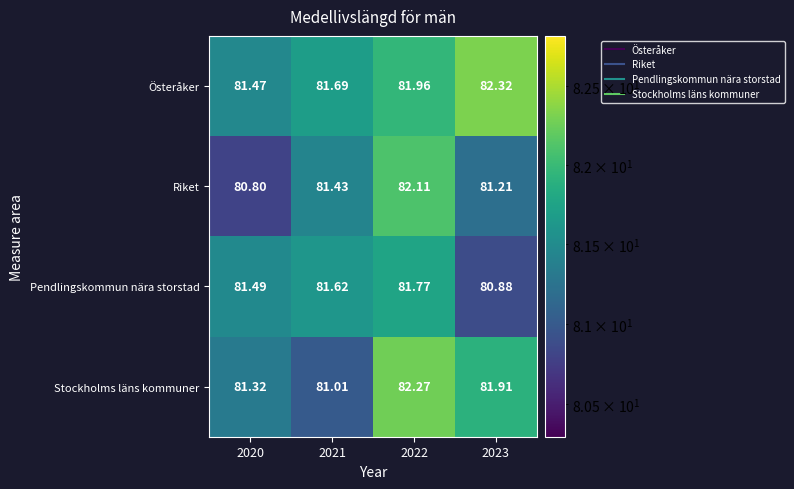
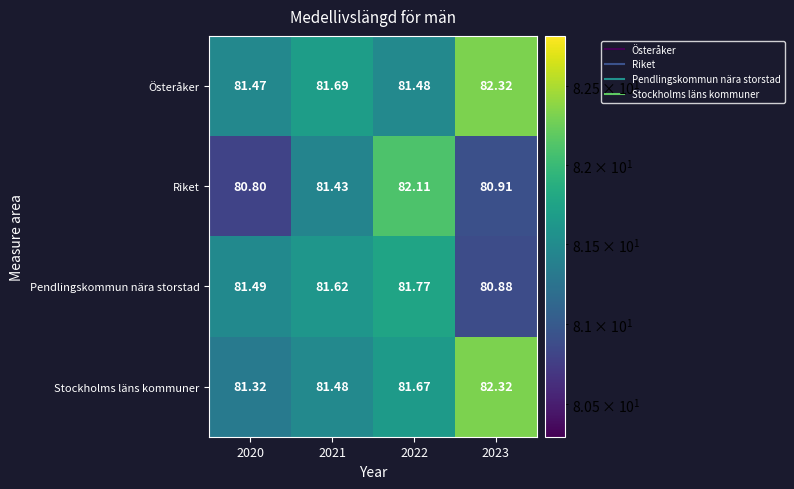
  {
    "Österåker": {
      "2020": 81.47,
      "2021": 81.69,
-     "2022": 81.96,
+     "2022": 81.48,
      "2023": 82.32
    },
    "Riket": {
      "2020": 80.80,
      "2021": 81.43,
      "2022": 82.11,
-     "2023": 81.21
+     "2023": 80.91
    },
    "Pendlingskommun nära storstad": {
      "2020": 81.49,
      "2021": 81.62,
      "2022": 81.77,
      "2023": 80.88
    },
    "Stockholms läns kommuner": {
      "2020": 81.32,
-     "2021": 81.01,
-     "2022": 82.27,
-     "2023": 81.91
+     "2021": 81.48,
+     "2022": 81.67,
+     "2023": 82.32
    }
  }
